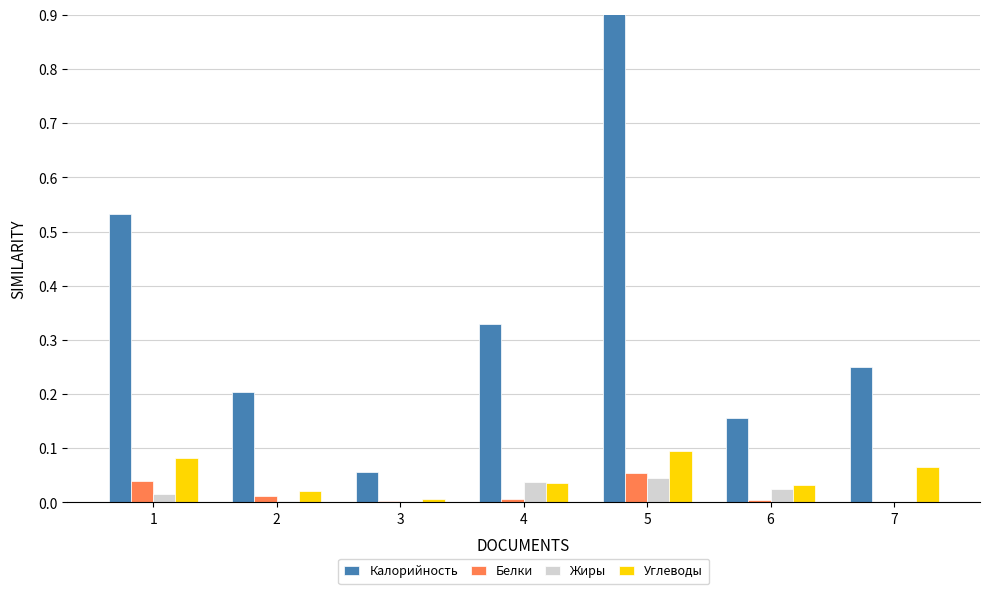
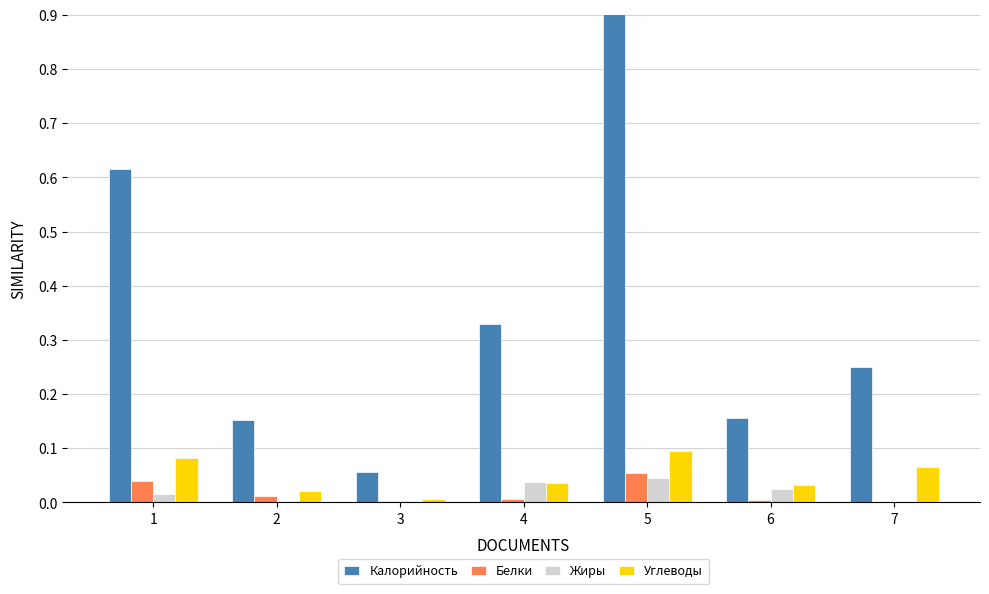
  {
    "Калорийность": {
-     "1": 0.53,
-     "2": 0.20,
+     "1": 0.62,
+     "2": 0.15,
      "3": 0.06,
      "4": 0.33,
      "6": 0.16,
      "7": 0.25
    },
    "Белки": {
      "1": 0.04,
      "2": 0.01,
      "4": 0.01,
      "5": 0.05,
      "6": 0.01
    },
    "Жиры": {
      "1": 0.02,
      "4": 0.04,
      "5": 0.05,
      "6": 0.02,
      "7": 0.00
    },
    "Углеводы": {
      "1": 0.08,
      "2": 0.02,
      "3": 0.01,
      "4": 0.04,
      "5": 0.09,
      "6": 0.03,
      "7": 0.07
    }
  }
